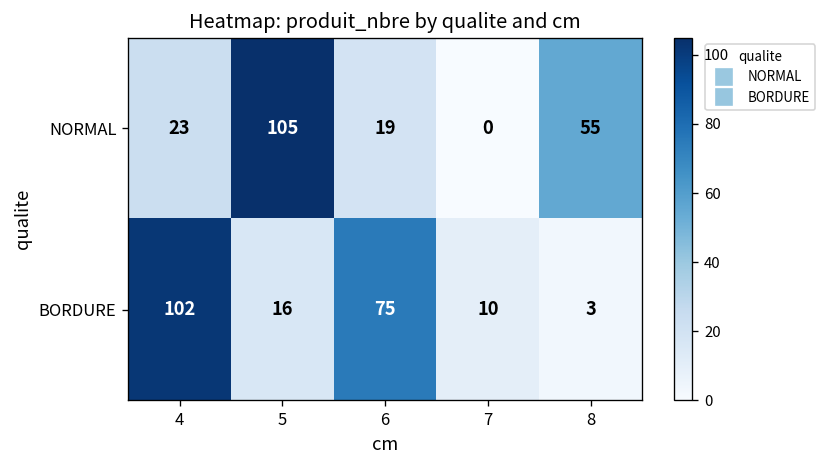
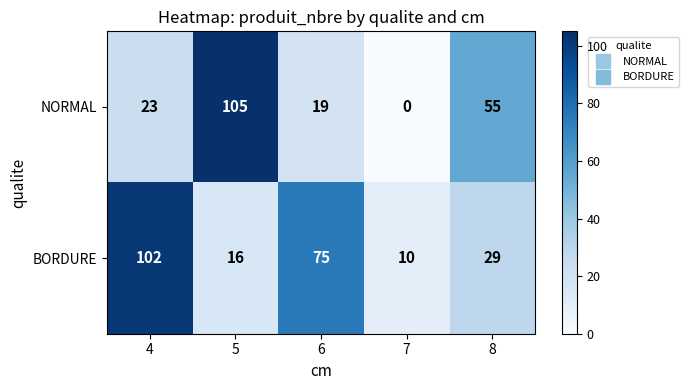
  {
    "NORMAL": {
      "4": 23,
      "5": 105,
      "6": 19,
      "7": 0,
      "8": 55
    },
    "BORDURE": {
      "4": 102,
      "5": 16,
      "6": 75,
      "7": 10,
-     "8": 3
+     "8": 29
    }
  }
